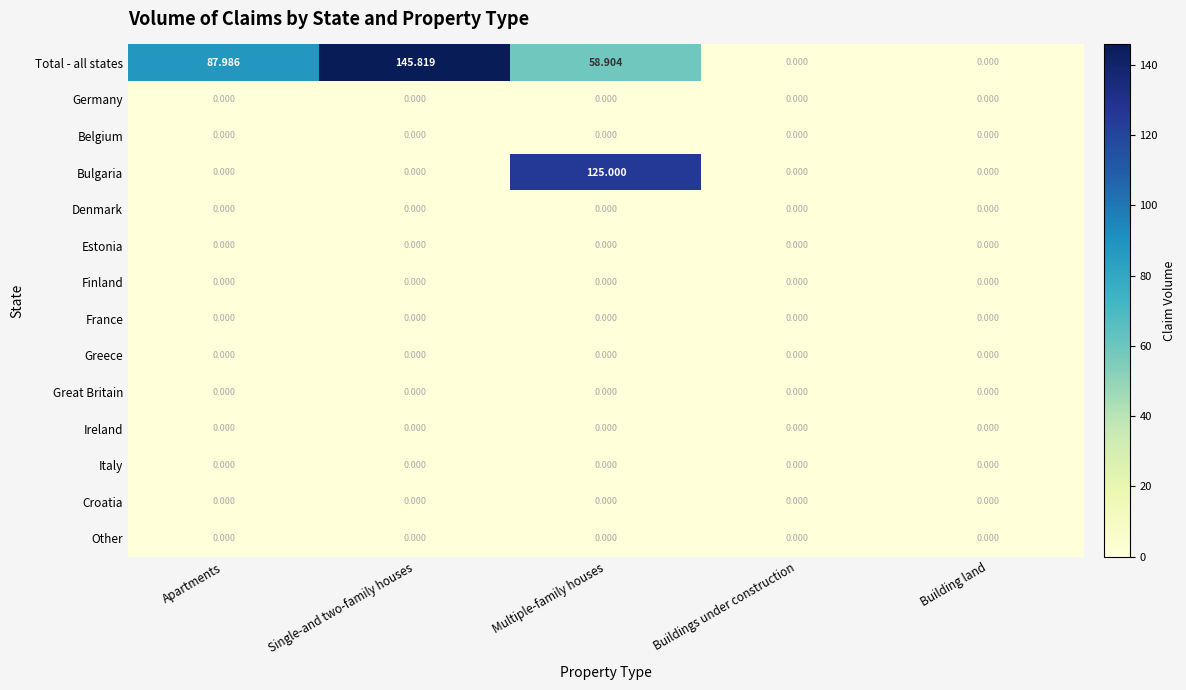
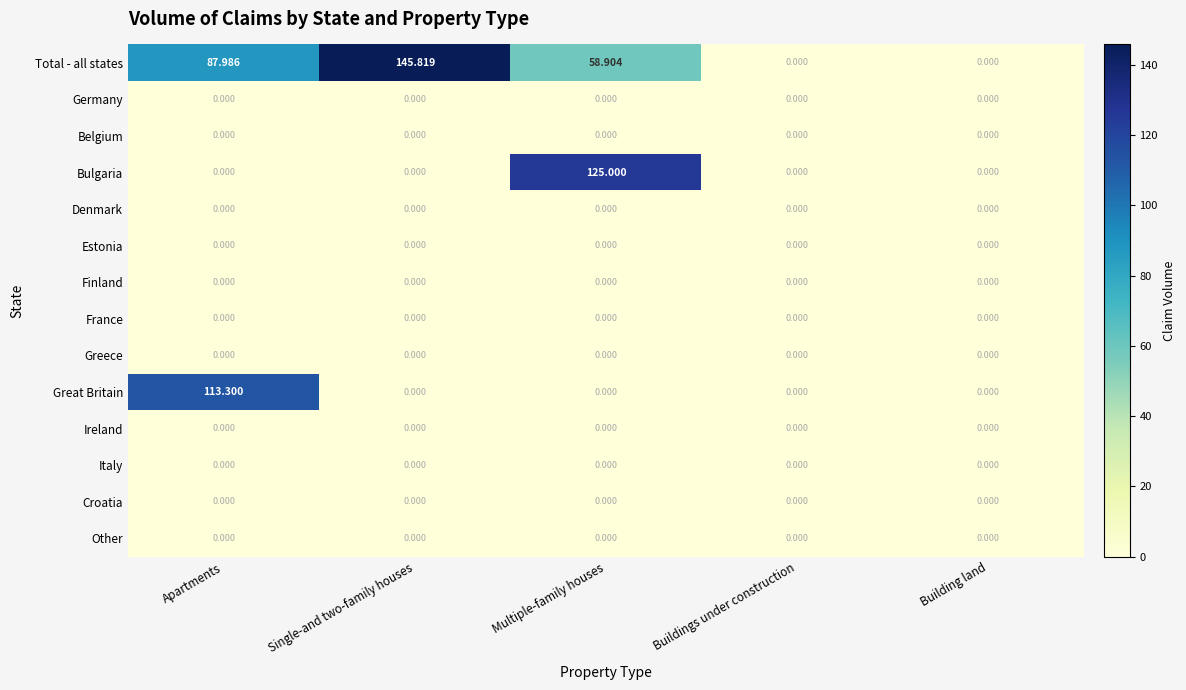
  {
    "Total - all states": {
      "Apartments": 87.986,
      "Single-and two-family houses": 145.819,
      "Multiple-family houses": 58.904,
      "Buildings under construction": 0.000,
      "Building land": 0.000
    },
    "Germany": {
      "Apartments": 0.000,
      "Single-and two-family houses": 0.000,
      "Multiple-family houses": 0.000,
      "Buildings under construction": 0.000,
      "Building land": 0.000
    },
    "Belgium": {
      "Apartments": 0.000,
      "Single-and two-family houses": 0.000,
      "Multiple-family houses": 0.000,
      "Buildings under construction": 0.000,
      "Building land": 0.000
    },
    "Bulgaria": {
      "Apartments": 0.000,
      "Single-and two-family houses": 0.000,
      "Multiple-family houses": 125.000,
      "Buildings under construction": 0.000,
      "Building land": 0.000
    },
    "Denmark": {
      "Apartments": 0.000,
      "Single-and two-family houses": 0.000,
      "Multiple-family houses": 0.000,
      "Buildings under construction": 0.000,
      "Building land": 0.000
    },
    "Estonia": {
      "Apartments": 0.000,
      "Single-and two-family houses": 0.000,
      "Multiple-family houses": 0.000,
      "Buildings under construction": 0.000,
      "Building land": 0.000
    },
    "Finland": {
      "Apartments": 0.000,
      "Single-and two-family houses": 0.000,
      "Multiple-family houses": 0.000,
      "Buildings under construction": 0.000,
      "Building land": 0.000
    },
    "France": {
      "Apartments": 0.000,
      "Single-and two-family houses": 0.000,
      "Multiple-family houses": 0.000,
      "Buildings under construction": 0.000,
      "Building land": 0.000
    },
    "Greece": {
      "Apartments": 0.000,
      "Single-and two-family houses": 0.000,
      "Multiple-family houses": 0.000,
      "Buildings under construction": 0.000,
      "Building land": 0.000
    },
    "Great Britain": {
-     "Apartments": 0.000,
+     "Apartments": 113.300,
      "Single-and two-family houses": 0.000,
      "Multiple-family houses": 0.000,
      "Buildings under construction": 0.000,
      "Building land": 0.000
    },
    "Ireland": {
      "Apartments": 0.000,
      "Single-and two-family houses": 0.000,
      "Multiple-family houses": 0.000,
      "Buildings under construction": 0.000,
      "Building land": 0.000
    },
    "Italy": {
      "Apartments": 0.000,
      "Single-and two-family houses": 0.000,
      "Multiple-family houses": 0.000,
      "Buildings under construction": 0.000,
      "Building land": 0.000
    },
    "Croatia": {
      "Apartments": 0.000,
      "Single-and two-family houses": 0.000,
      "Multiple-family houses": 0.000,
      "Buildings under construction": 0.000,
      "Building land": 0.000
    },
    "Other": {
      "Apartments": 0.000,
      "Single-and two-family houses": 0.000,
      "Multiple-family houses": 0.000,
      "Buildings under construction": 0.000,
      "Building land": 0.000
    }
  }
